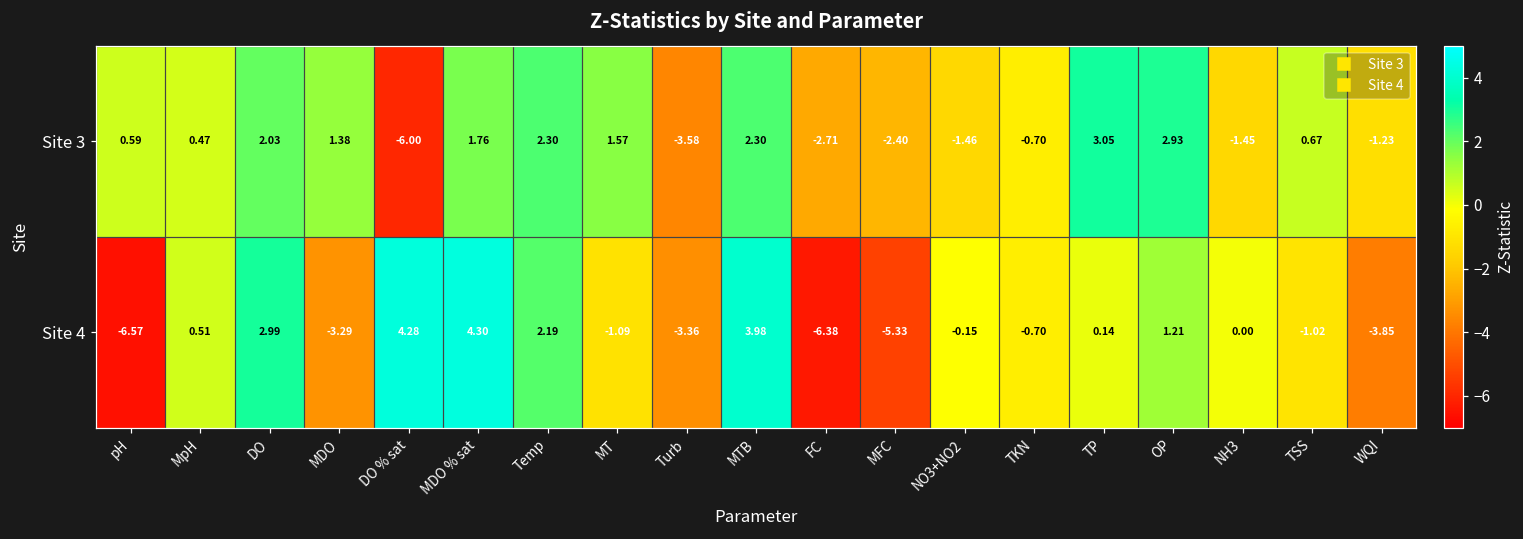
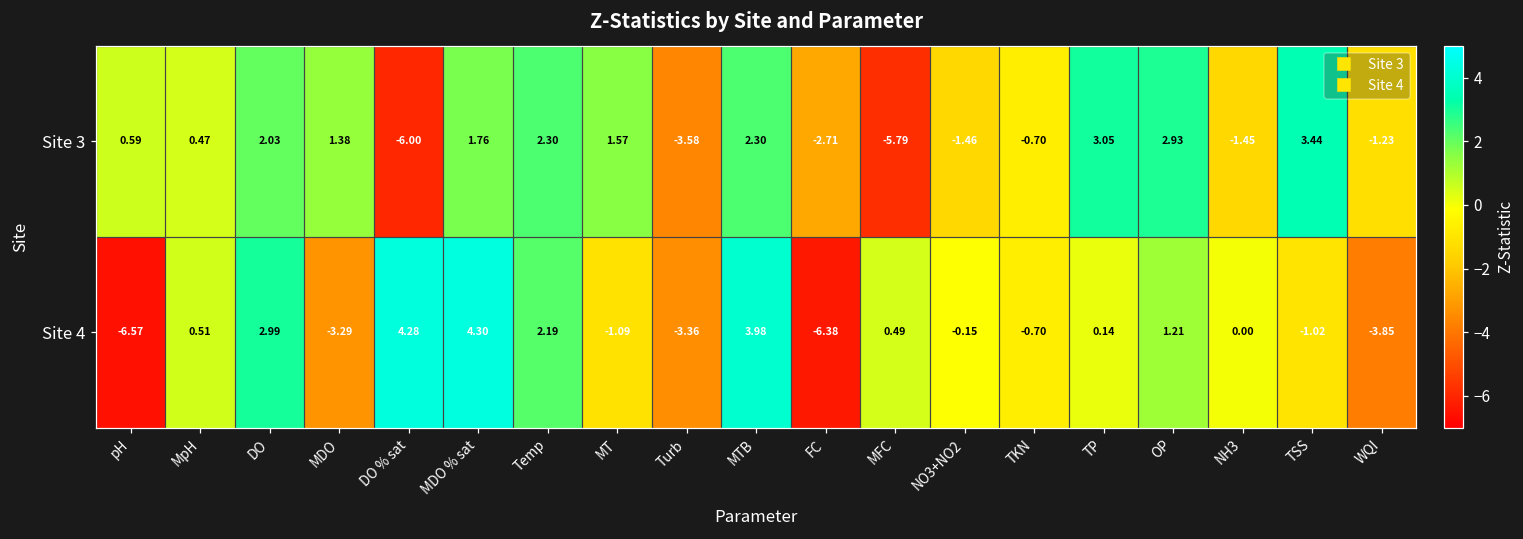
  {
    "Site 3": {
      "pH": 0.59,
      "MpH": 0.47,
      "DO": 2.03,
      "MDO": 1.38,
      "DO % sat": -6.00,
      "MDO % sat": 1.76,
      "Temp": 2.30,
      "MT": 1.57,
      "Turb": -3.58,
      "MTB": 2.30,
      "FC": -2.71,
-     "MFC": -2.40,
+     "MFC": -5.79,
      "NO3+NO2": -1.46,
      "TKN": -0.70,
      "TP": 3.05,
      "OP": 2.93,
      "NH3": -1.45,
-     "TSS": 0.67,
+     "TSS": 3.44,
      "WQI": -1.23
    },
    "Site 4": {
      "pH": -6.57,
      "MpH": 0.51,
      "DO": 2.99,
      "MDO": -3.29,
      "DO % sat": 4.28,
      "MDO % sat": 4.30,
      "Temp": 2.19,
      "MT": -1.09,
      "Turb": -3.36,
      "MTB": 3.98,
      "FC": -6.38,
-     "MFC": -5.33,
+     "MFC": 0.49,
      "NO3+NO2": -0.15,
      "TKN": -0.70,
      "TP": 0.14,
      "OP": 1.21,
      "NH3": 0.00,
      "TSS": -1.02,
      "WQI": -3.85
    }
  }
